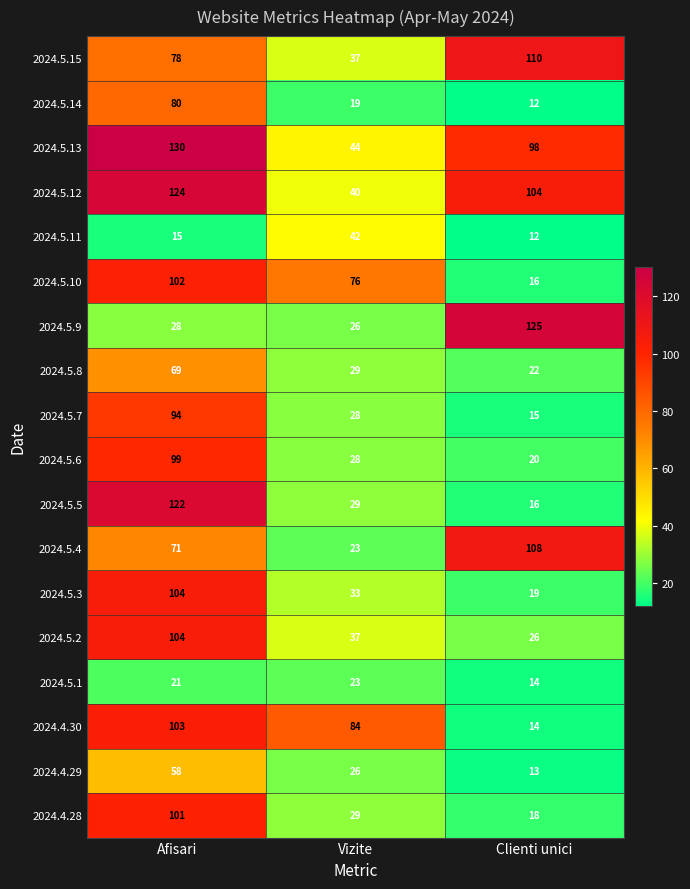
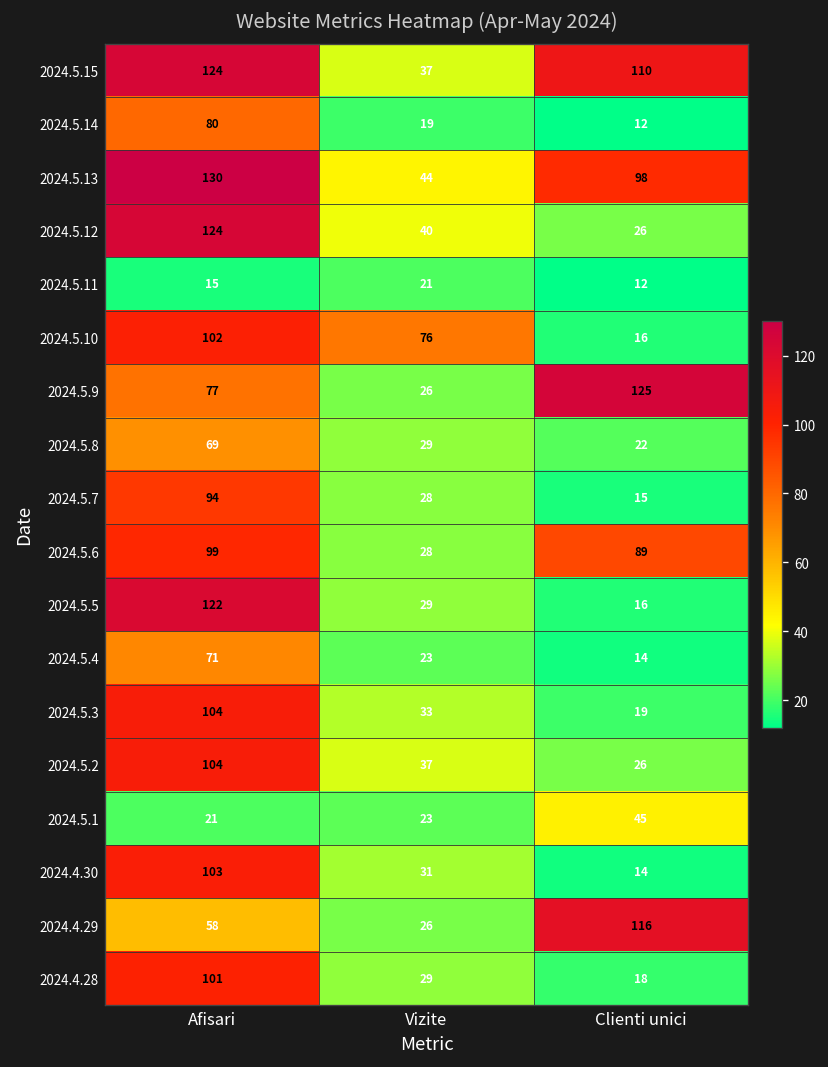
  {
    "2024.5.15": {
-     "Afisari": 78,
+     "Afisari": 124,
      "Vizite": 37,
      "Clienti unici": 110
    },
    "2024.5.14": {
      "Afisari": 80,
      "Vizite": 19,
      "Clienti unici": 12
    },
    "2024.5.13": {
      "Afisari": 130,
      "Vizite": 44,
      "Clienti unici": 98
    },
    "2024.5.12": {
      "Afisari": 124,
      "Vizite": 40,
-     "Clienti unici": 104
+     "Clienti unici": 26
    },
    "2024.5.11": {
      "Afisari": 15,
-     "Vizite": 42,
+     "Vizite": 21,
      "Clienti unici": 12
    },
    "2024.5.10": {
      "Afisari": 102,
      "Vizite": 76,
      "Clienti unici": 16
    },
    "2024.5.9": {
-     "Afisari": 28,
+     "Afisari": 77,
      "Vizite": 26,
      "Clienti unici": 125
    },
    "2024.5.8": {
      "Afisari": 69,
      "Vizite": 29,
      "Clienti unici": 22
    },
    "2024.5.7": {
      "Afisari": 94,
      "Vizite": 28,
      "Clienti unici": 15
    },
    "2024.5.6": {
      "Afisari": 99,
      "Vizite": 28,
-     "Clienti unici": 20
+     "Clienti unici": 89
    },
    "2024.5.5": {
      "Afisari": 122,
      "Vizite": 29,
      "Clienti unici": 16
    },
    "2024.5.4": {
      "Afisari": 71,
      "Vizite": 23,
-     "Clienti unici": 108
+     "Clienti unici": 14
    },
    "2024.5.3": {
      "Afisari": 104,
      "Vizite": 33,
      "Clienti unici": 19
    },
    "2024.5.2": {
      "Afisari": 104,
      "Vizite": 37,
      "Clienti unici": 26
    },
    "2024.5.1": {
      "Afisari": 21,
      "Vizite": 23,
-     "Clienti unici": 14
+     "Clienti unici": 45
    },
    "2024.4.30": {
      "Afisari": 103,
-     "Vizite": 84,
+     "Vizite": 31,
      "Clienti unici": 14
    },
    "2024.4.29": {
      "Afisari": 58,
      "Vizite": 26,
-     "Clienti unici": 13
+     "Clienti unici": 116
    },
    "2024.4.28": {
      "Afisari": 101,
      "Vizite": 29,
      "Clienti unici": 18
    }
  }
